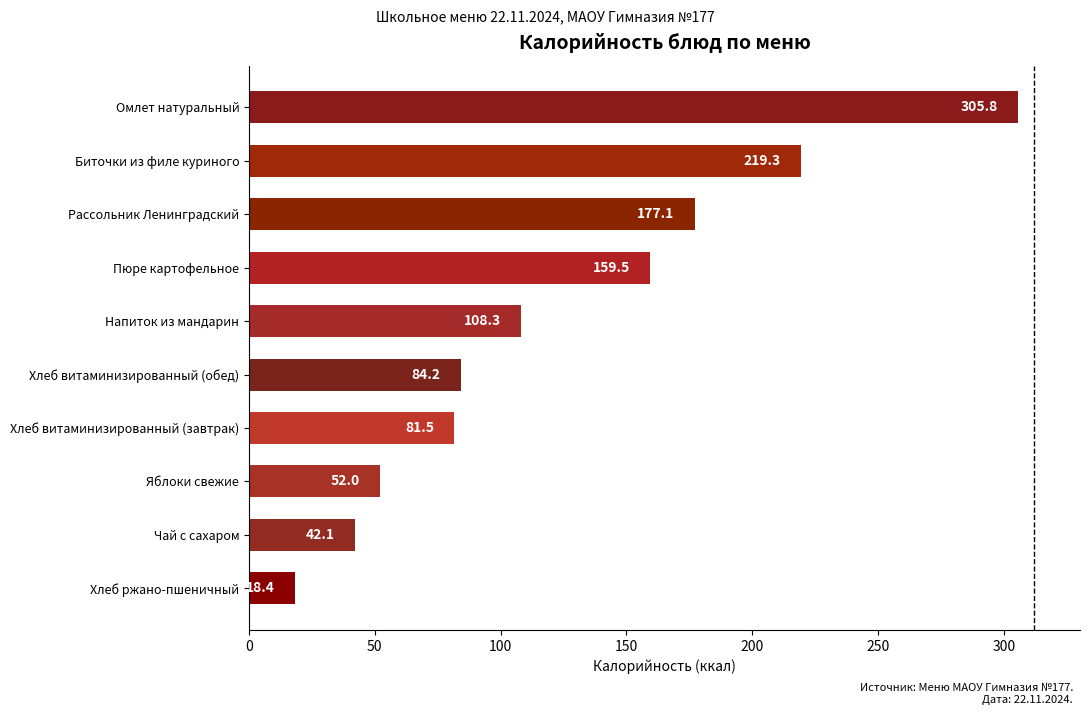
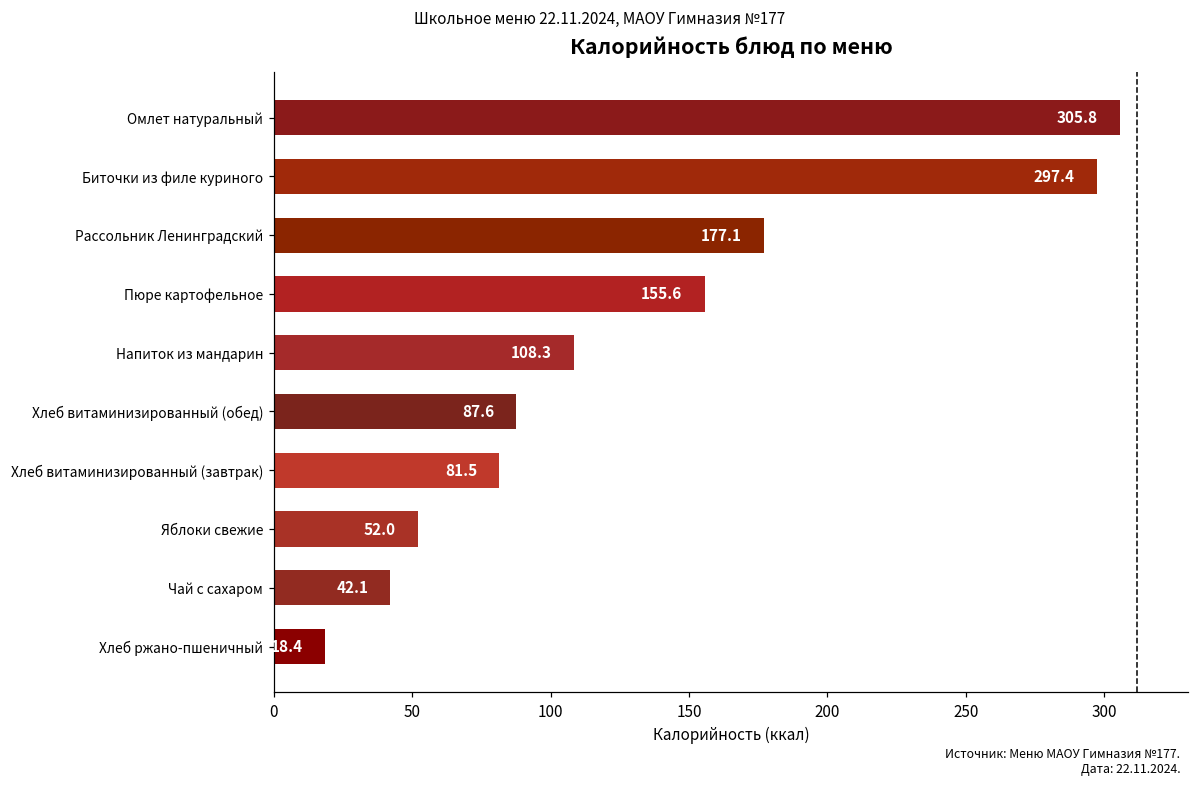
  {
    "Омлет натуральный": 305.8,
-   "Биточки из филе куриного": 219.3,
+   "Биточки из филе куриного": 297.4,
    "Рассольник Ленинградский": 177.1,
-   "Пюре картофельное": 159.5,
+   "Пюре картофельное": 155.6,
    "Напиток из мандарин": 108.3,
-   "Хлеб витаминизированный (обед)": 84.2,
+   "Хлеб витаминизированный (обед)": 87.6,
    "Хлеб витаминизированный (завтрак)": 81.5,
    "Яблоки свежие": 52.0,
    "Чай с сахаром": 42.1,
    "Хлеб ржано-пшеничный": 18.4
  }
